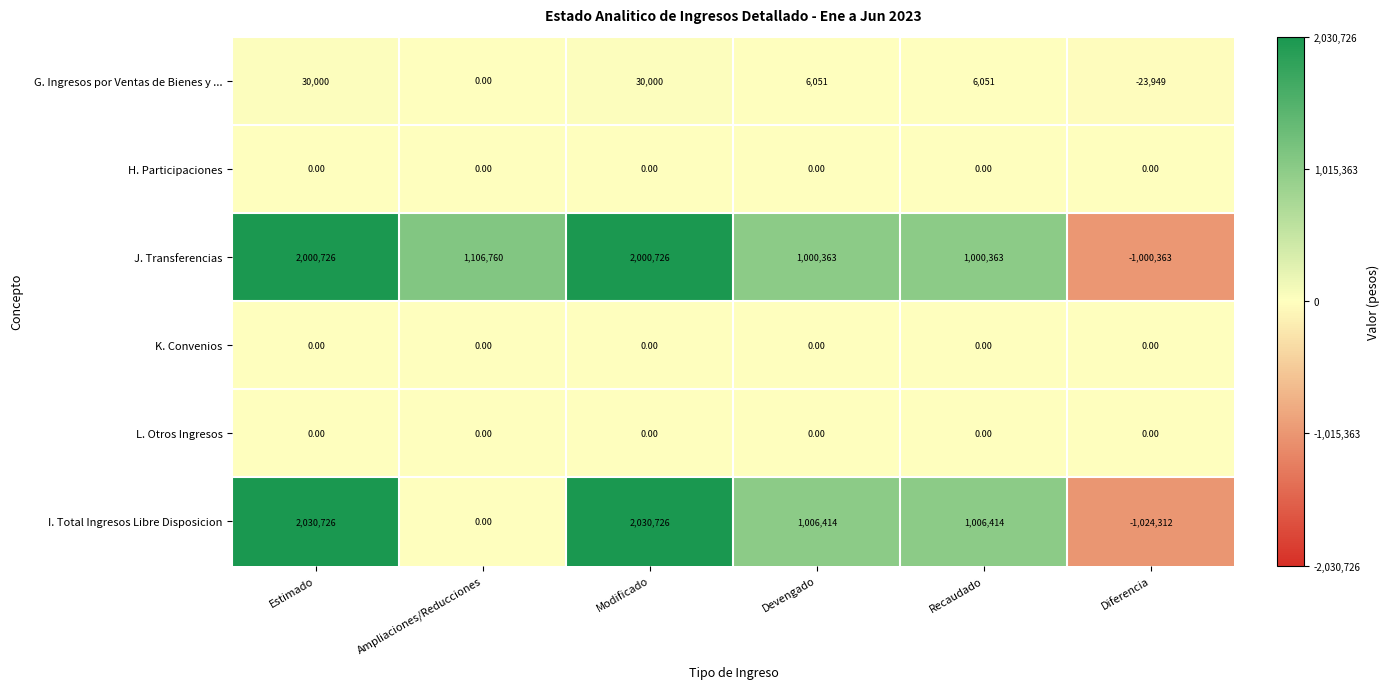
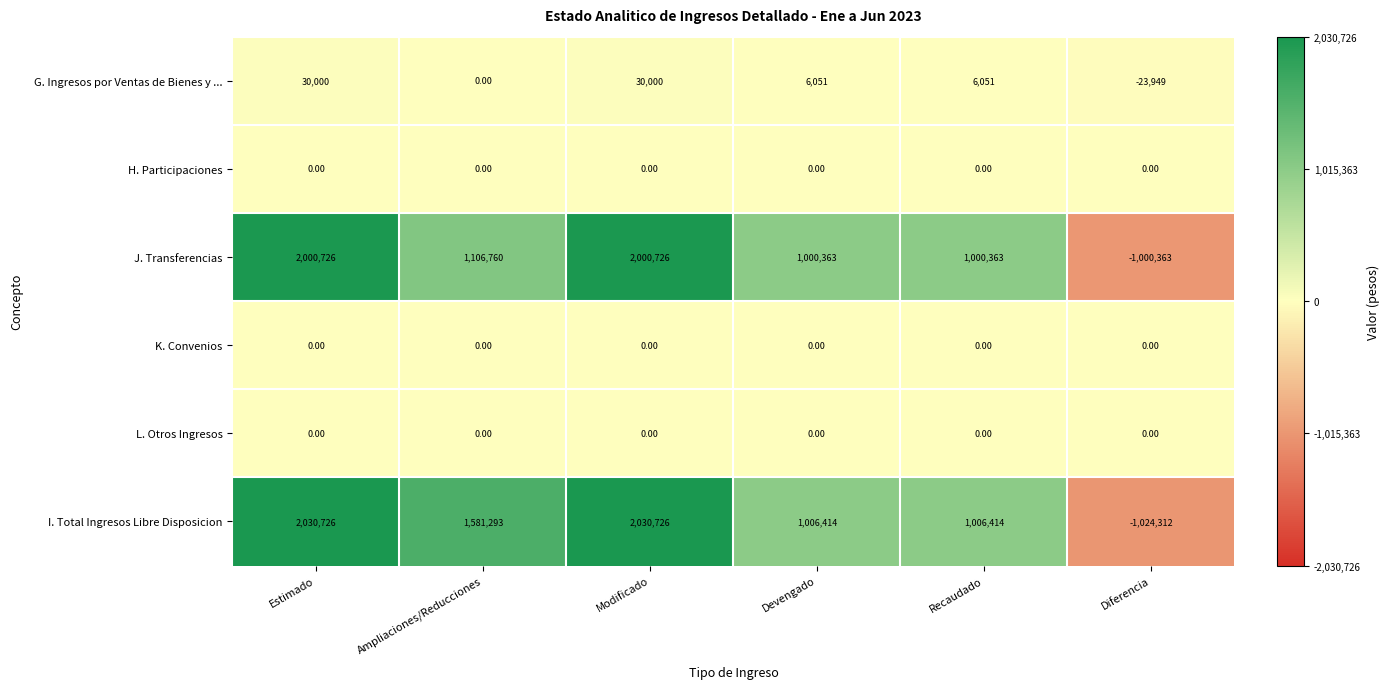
  {
    "G. Ingresos por Ventas de Bienes y ...": {
      "Estimado": "30,000",
      "Ampliaciones/Reducciones": "0.00",
      "Modificado": "30,000",
      "Devengado": "6,051",
      "Recaudado": "6,051",
      "Diferencia": "-23,949"
    },
    "H. Participaciones": {
      "Estimado": "0.00",
      "Ampliaciones/Reducciones": "0.00",
      "Modificado": "0.00",
      "Devengado": "0.00",
      "Recaudado": "0.00",
      "Diferencia": "0.00"
    },
    "J. Transferencias": {
      "Estimado": "2,000,726",
      "Ampliaciones/Reducciones": "1,106,760",
      "Modificado": "2,000,726",
      "Devengado": "1,000,363",
      "Recaudado": "1,000,363",
      "Diferencia": "-1,000,363"
    },
    "K. Convenios": {
      "Estimado": "0.00",
      "Ampliaciones/Reducciones": "0.00",
      "Modificado": "0.00",
      "Devengado": "0.00",
      "Recaudado": "0.00",
      "Diferencia": "0.00"
    },
    "L. Otros Ingresos": {
      "Estimado": "0.00",
      "Ampliaciones/Reducciones": "0.00",
      "Modificado": "0.00",
      "Devengado": "0.00",
      "Recaudado": "0.00",
      "Diferencia": "0.00"
    },
    "I. Total Ingresos Libre Disposicion": {
      "Estimado": "2,030,726",
-     "Ampliaciones/Reducciones": "0.00",
+     "Ampliaciones/Reducciones": "1,581,293",
      "Modificado": "2,030,726",
      "Devengado": "1,006,414",
      "Recaudado": "1,006,414",
      "Diferencia": "-1,024,312"
    }
  }
